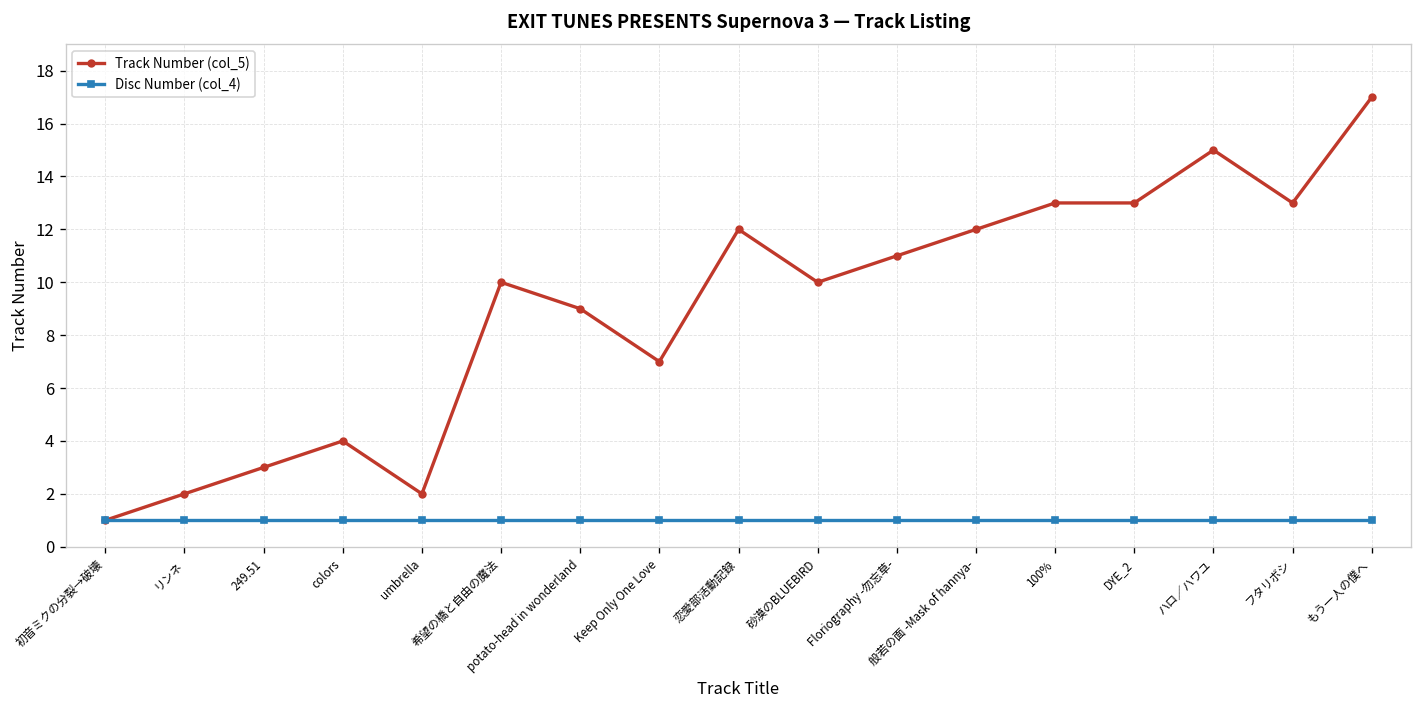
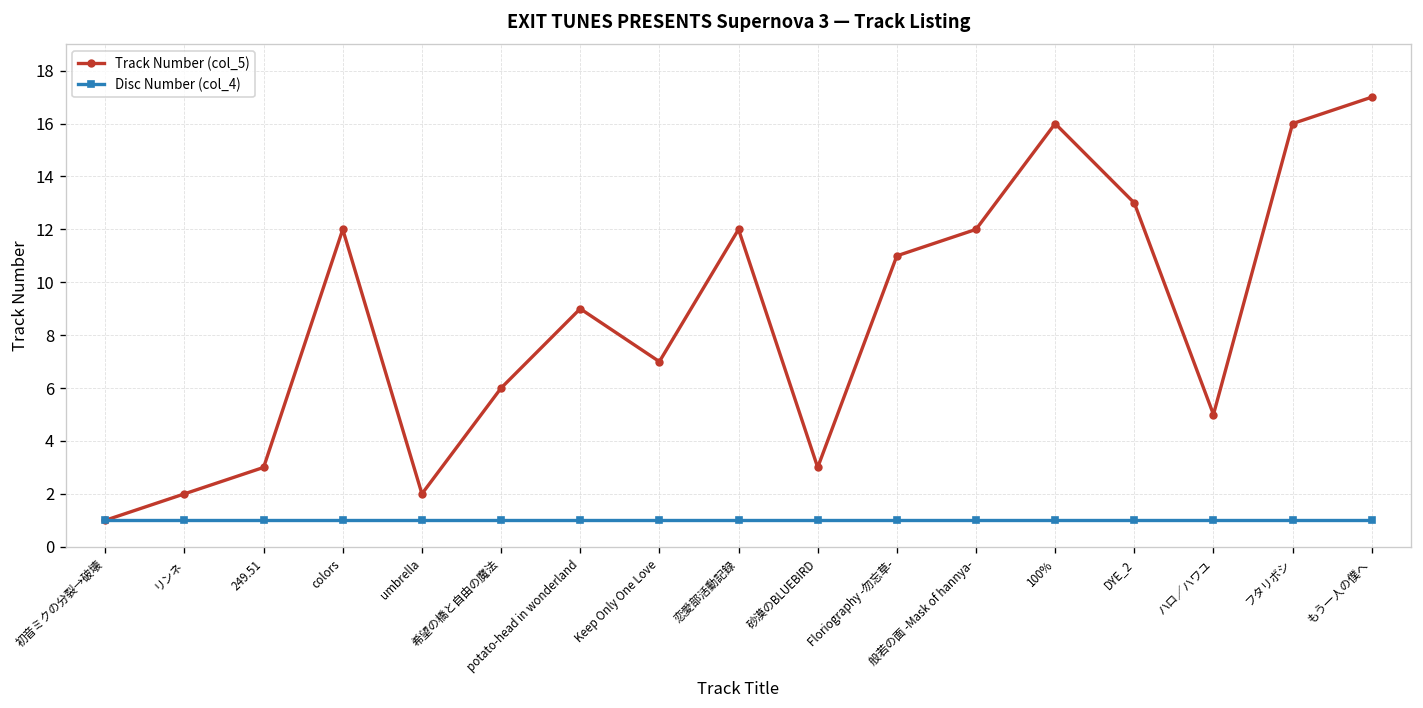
  {
    "Track Number (col_5)": {
      "リンネ": 2,
      "249.51": 3,
-     "colors": 4,
+     "colors": 12,
      "umbrella": 2,
-     "希望の橋と自由の魔法": 10,
+     "希望の橋と自由の魔法": 6,
      "potato-head in wonderland": 9,
      "Keep Only One Love": 7,
      "恋愛部活動記録": 12,
-     "砂漠のBLUEBIRD": 10,
+     "砂漠のBLUEBIRD": 3,
      "Floriography -勿忘草-": 11,
      "般若の面 -Mask of hannya-": 12,
-     "100%": 13,
+     "100%": 16,
      "DYE_2": 13,
-     "ハロ／ハワユ": 15,
-     "フタリボシ": 13,
+     "ハロ／ハワユ": 5,
+     "フタリボシ": 16,
      "もう一人の僕へ": 17
    },
    "Disc Number (col_4)": {
      "リンネ": 1,
      "249.51": 1,
      "colors": 1,
      "umbrella": 1,
      "希望の橋と自由の魔法": 1,
      "potato-head in wonderland": 1,
      "Keep Only One Love": 1,
      "恋愛部活動記録": 1,
      "砂漠のBLUEBIRD": 1,
      "Floriography -勿忘草-": 1,
      "般若の面 -Mask of hannya-": 1,
      "100%": 1,
      "DYE_2": 1,
      "ハロ／ハワユ": 1,
      "フタリボシ": 1,
      "もう一人の僕へ": 1
    }
  }
